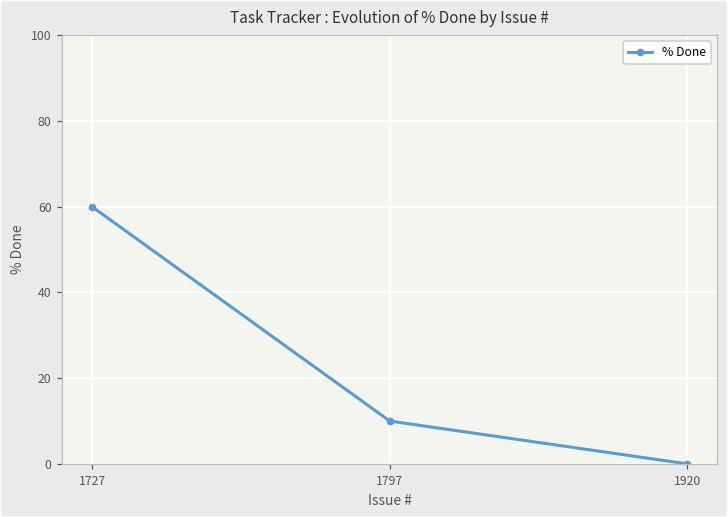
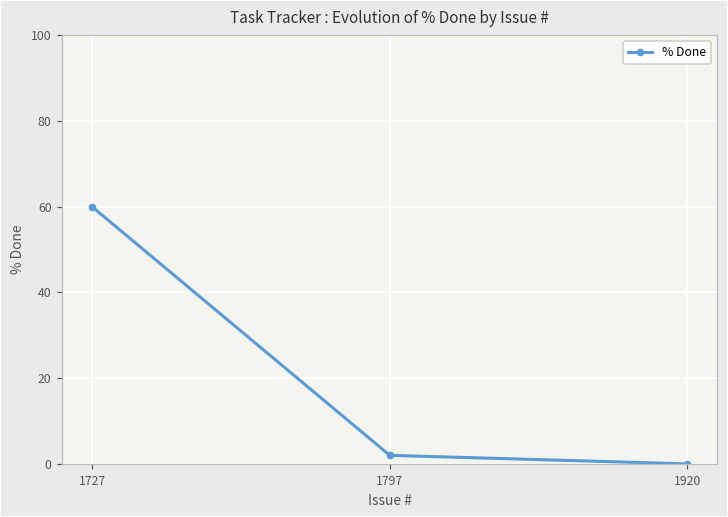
  {
    "1727": 60,
-   "1797": 10,
+   "1797": 2,
    "1920": 0
  }
